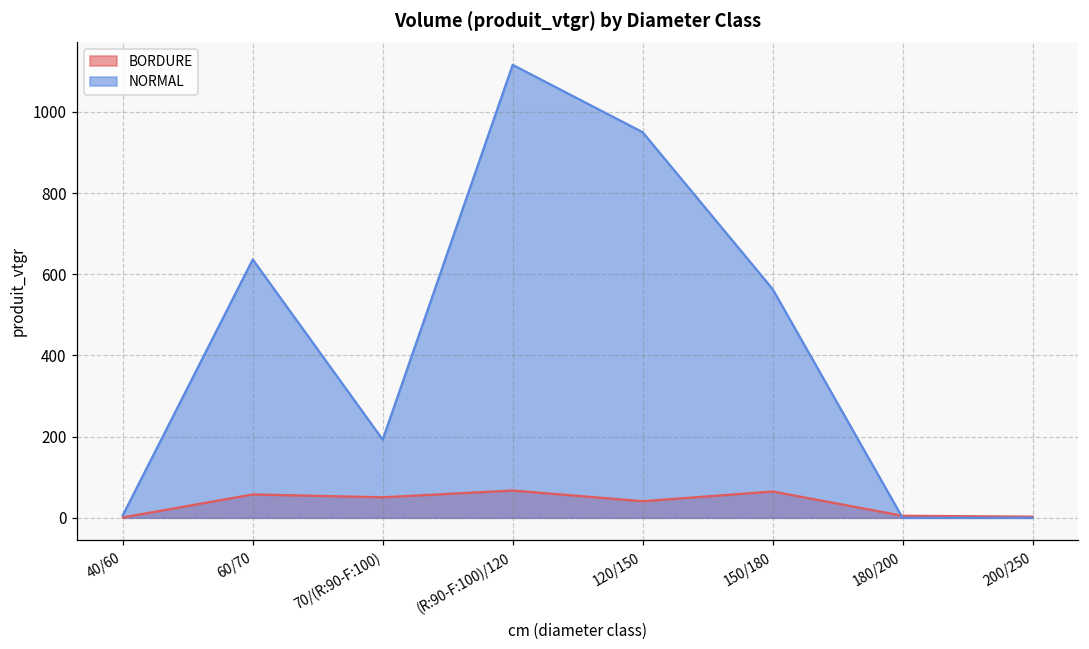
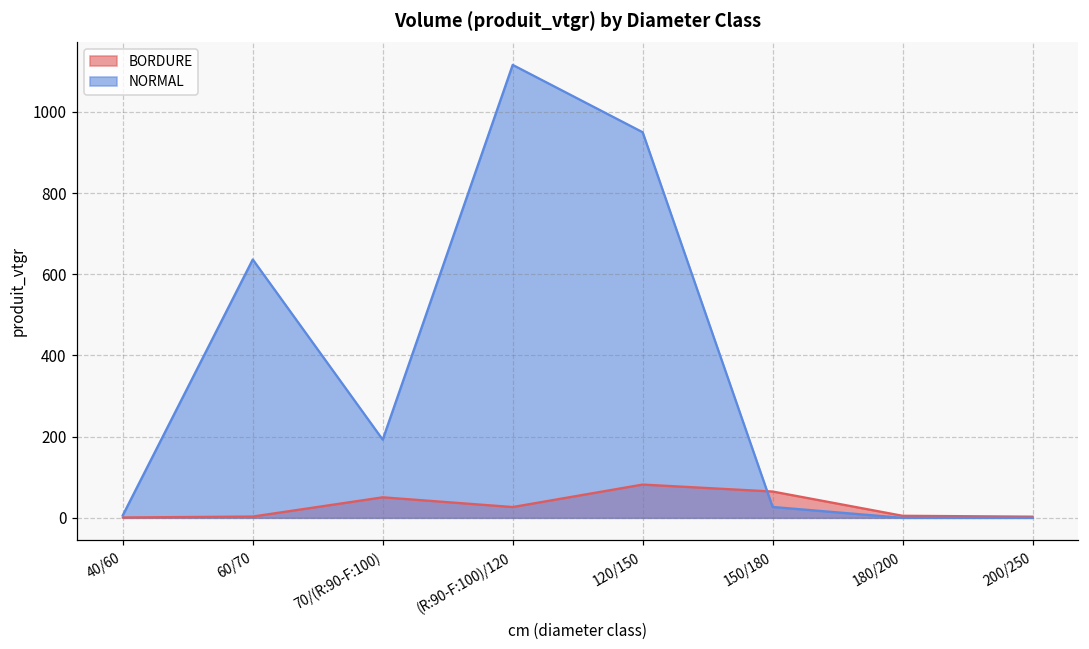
  {
    "BORDURE": {
-     "60/70": 60,
+     "60/70": 0,
      "70/(R:90-F:100)": 50,
-     "(R:90-F:100)/120": 70,
-     "120/150": 40,
+     "(R:90-F:100)/120": 30,
+     "120/150": 80,
      "150/180": 60
    },
    "NORMAL": {
      "60/70": 640,
      "70/(R:90-F:100)": 190,
      "(R:90-F:100)/120": 1120,
      "120/150": 950,
-     "150/180": 560
+     "150/180": 30
    }
  }
